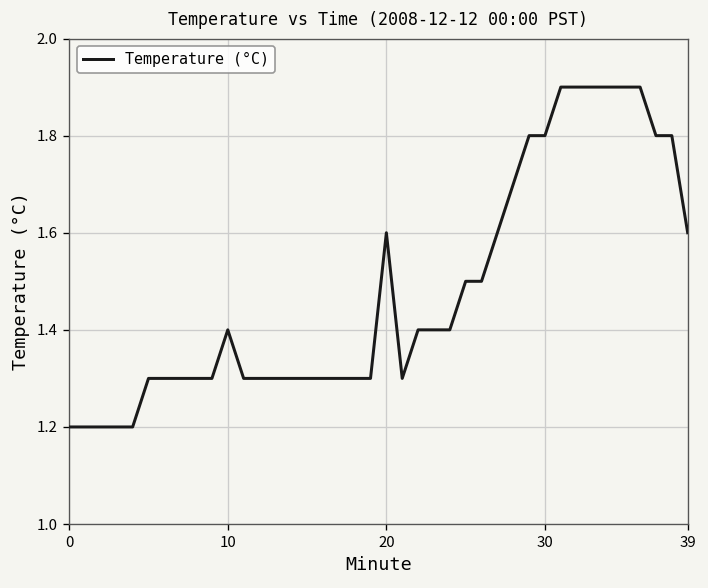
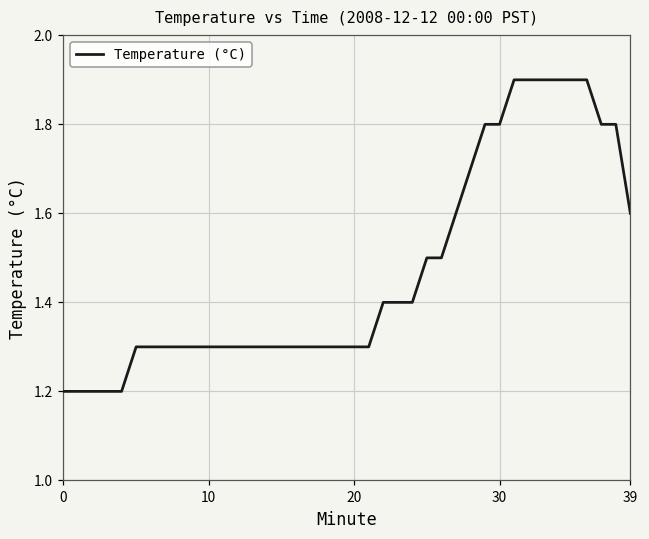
  {
    "0": 1.2,
-   "10": 1.4,
-   "20": 1.6,
+   "10": 1.3,
+   "20": 1.3,
    "30": 1.8,
    "39": 1.6
  }
